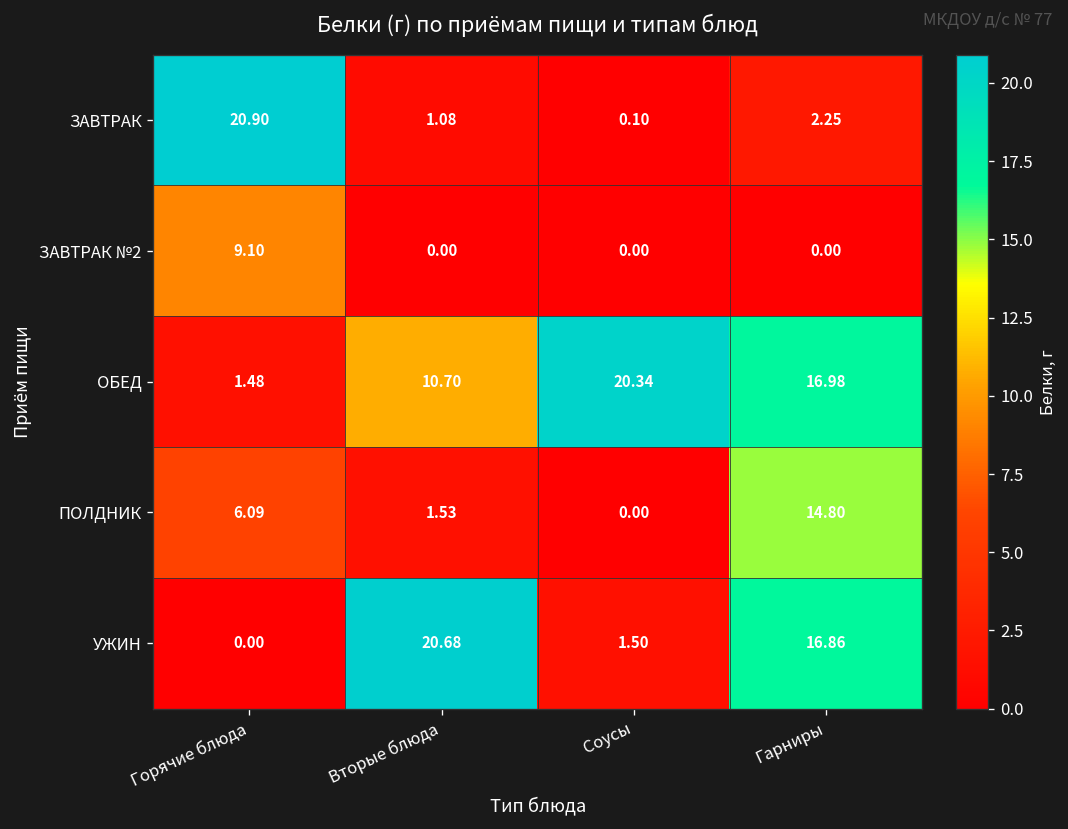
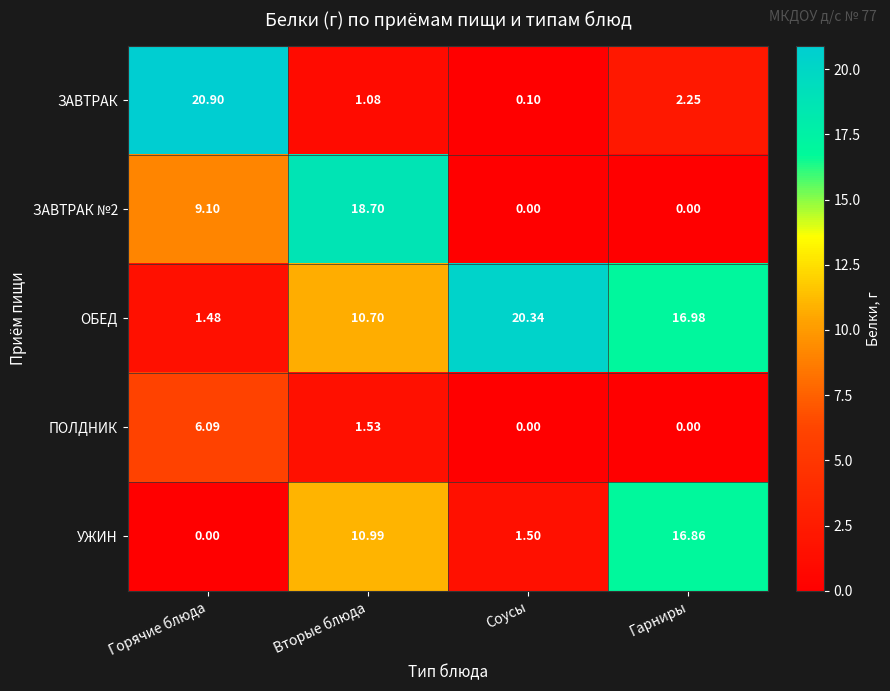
  {
    "ЗАВТРАК": {
      "Горячие блюда": 20.90,
      "Вторые блюда": 1.08,
      "Соусы": 0.10,
      "Гарниры": 2.25
    },
    "ЗАВТРАК №2": {
      "Горячие блюда": 9.10,
-     "Вторые блюда": 0.00,
+     "Вторые блюда": 18.70,
      "Соусы": 0.00,
      "Гарниры": 0.00
    },
    "ОБЕД": {
      "Горячие блюда": 1.48,
      "Вторые блюда": 10.70,
      "Соусы": 20.34,
      "Гарниры": 16.98
    },
    "ПОЛДНИК": {
      "Горячие блюда": 6.09,
      "Вторые блюда": 1.53,
      "Соусы": 0.00,
-     "Гарниры": 14.80
+     "Гарниры": 0.00
    },
    "УЖИН": {
      "Горячие блюда": 0.00,
-     "Вторые блюда": 20.68,
+     "Вторые блюда": 10.99,
      "Соусы": 1.50,
      "Гарниры": 16.86
    }
  }
